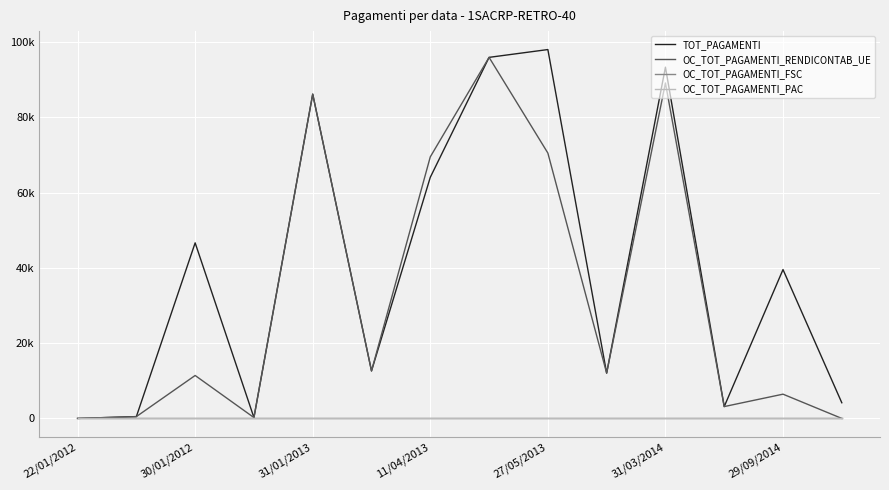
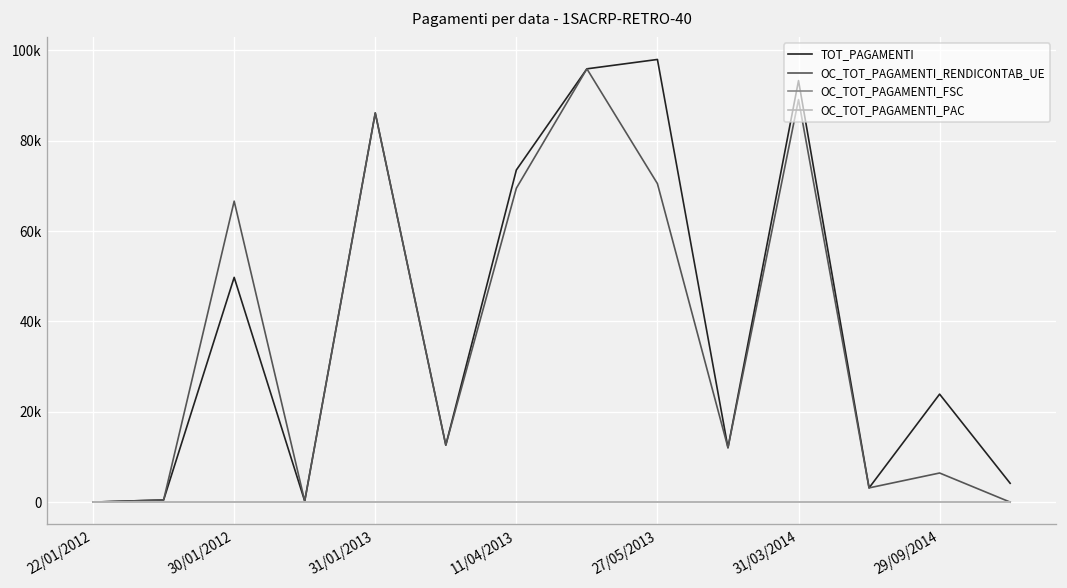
  {
    "TOT_PAGAMENTI": {
-     "30/01/2012": 47000,
-     "11/04/2013": 64000,
+     "30/01/2012": 50000,
+     "11/04/2013": 74000,
      "27/05/2013": 98000,
-     "29/09/2014": 40000
+     "29/09/2014": 24000
    },
    "OC_TOT_PAGAMENTI_RENDICONTAB_UE": {
-     "30/01/2012": 11000,
+     "30/01/2012": 67000,
      "11/04/2013": 69000,
      "27/05/2013": 71000,
      "29/09/2014": 6000
    },
    "OC_TOT_PAGAMENTI_PAC": {
      "30/01/2012": 0,
      "31/01/2013": 0,
      "11/04/2013": 0,
      "27/05/2013": 0,
      "31/03/2014": 0,
      "29/09/2014": 0
    }
  }
